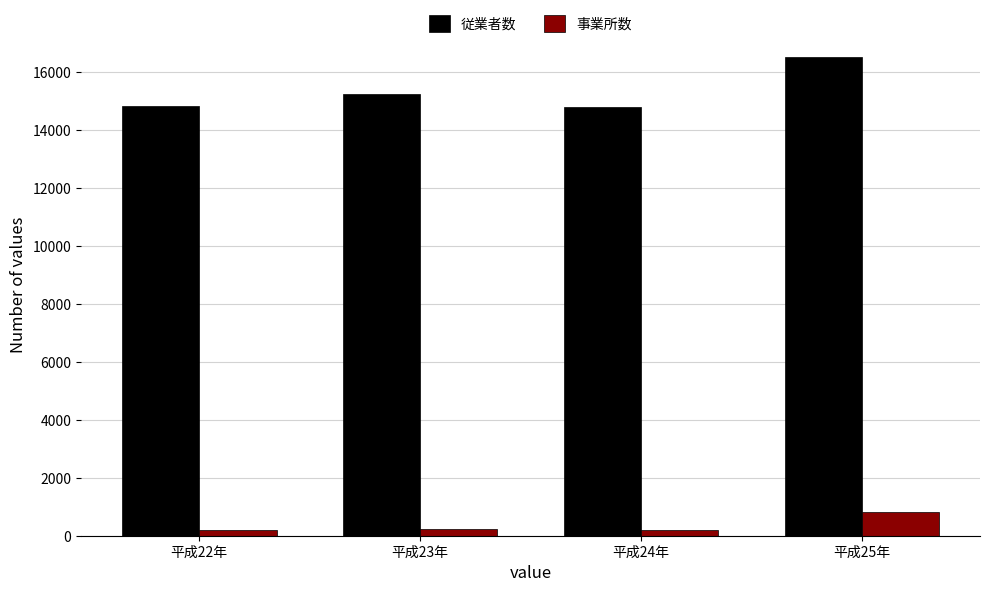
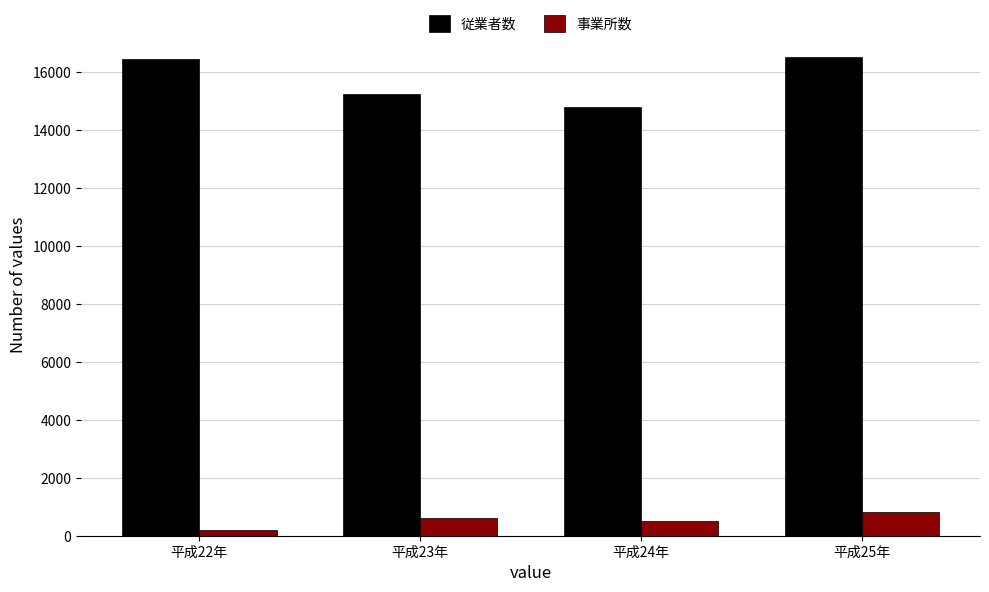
  {
    "従業者数": {
-     "平成22年": 14800,
+     "平成22年": 16500,
      "平成23年": 15300,
      "平成24年": 14800,
      "平成25年": 16500
    },
    "事業所数": {
      "平成22年": 200,
-     "平成23年": 200,
-     "平成24年": 200,
+     "平成23年": 600,
+     "平成24年": 500,
      "平成25年": 800
    }
  }
